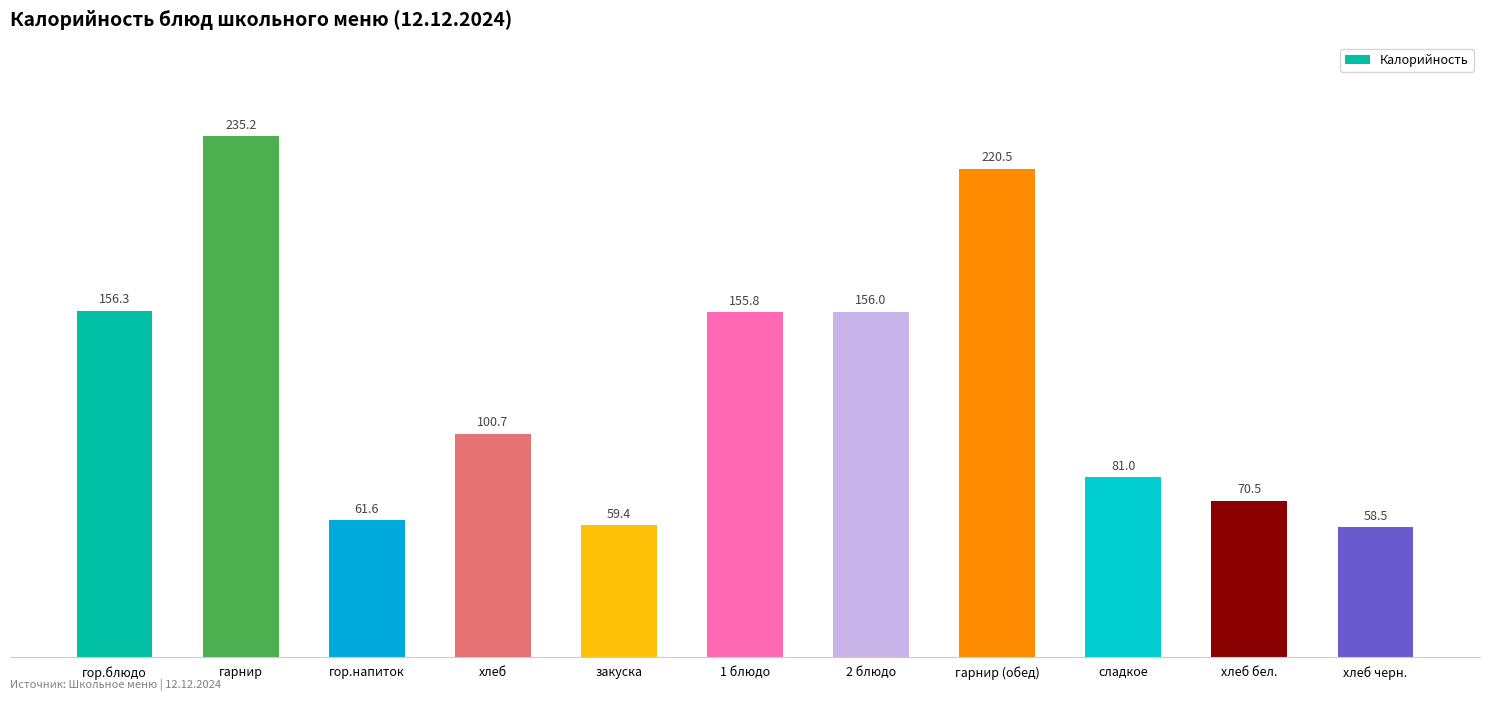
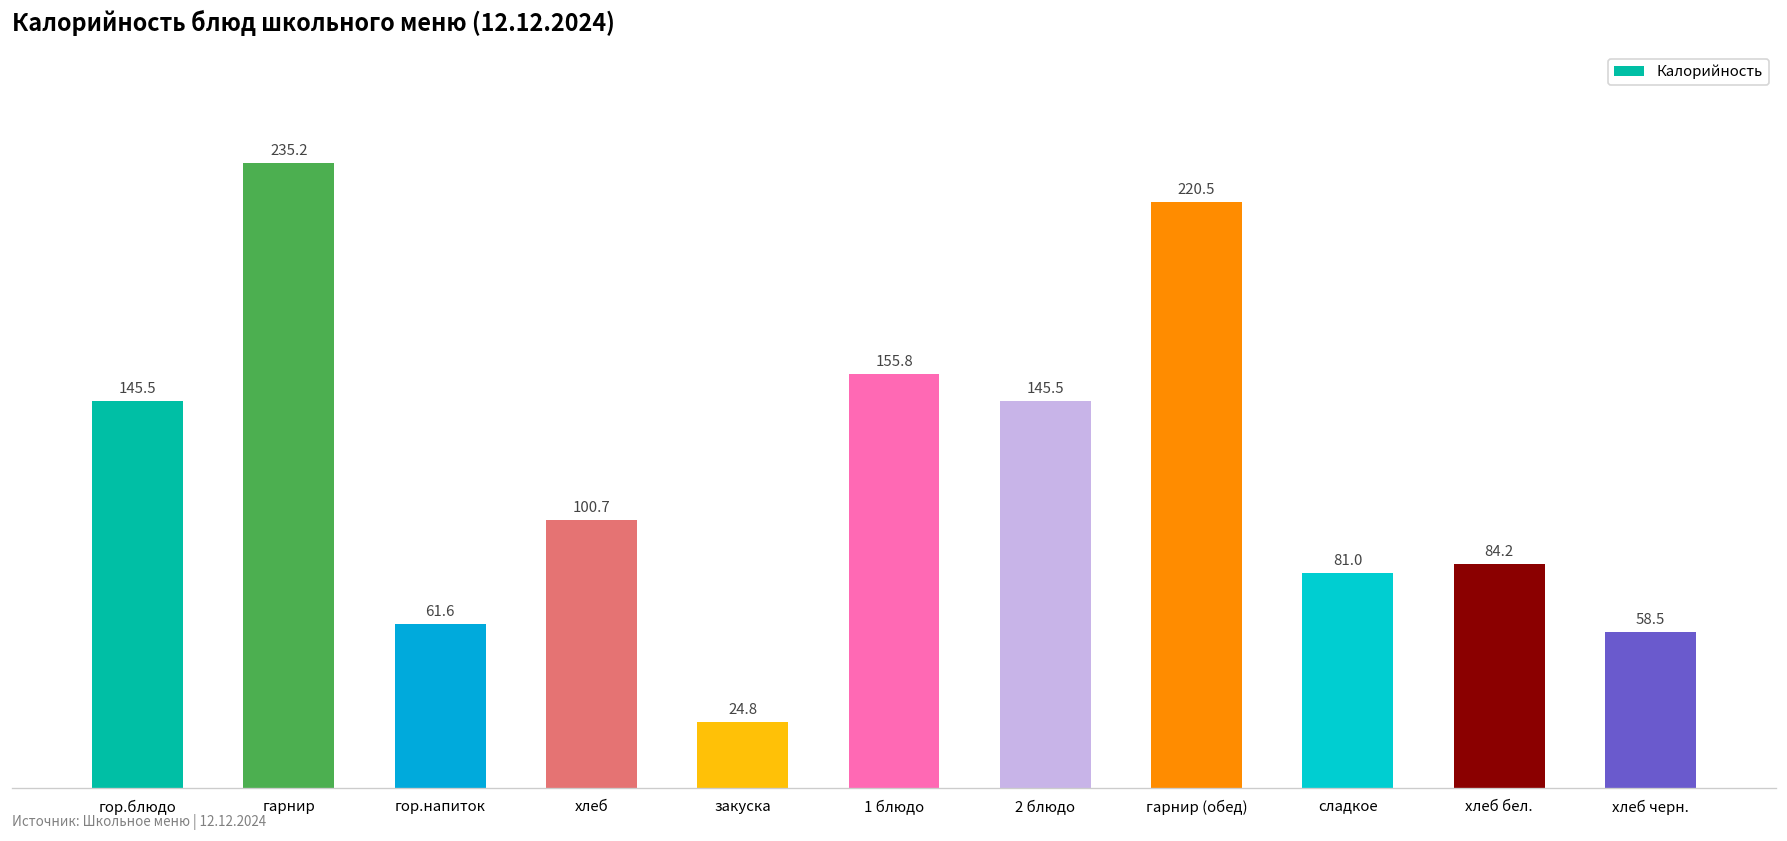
  {
-   "гор.блюдо": 156.3,
+   "гор.блюдо": 145.5,
    "гарнир": 235.2,
    "гор.напиток": 61.6,
    "хлеб": 100.7,
-   "закуска": 59.4,
+   "закуска": 24.8,
    "1 блюдо": 155.8,
-   "2 блюдо": 156.0,
+   "2 блюдо": 145.5,
    "гарнир (обед)": 220.5,
    "сладкое": 81.0,
-   "хлеб бел.": 70.5,
+   "хлеб бел.": 84.2,
    "хлеб черн.": 58.5
  }
